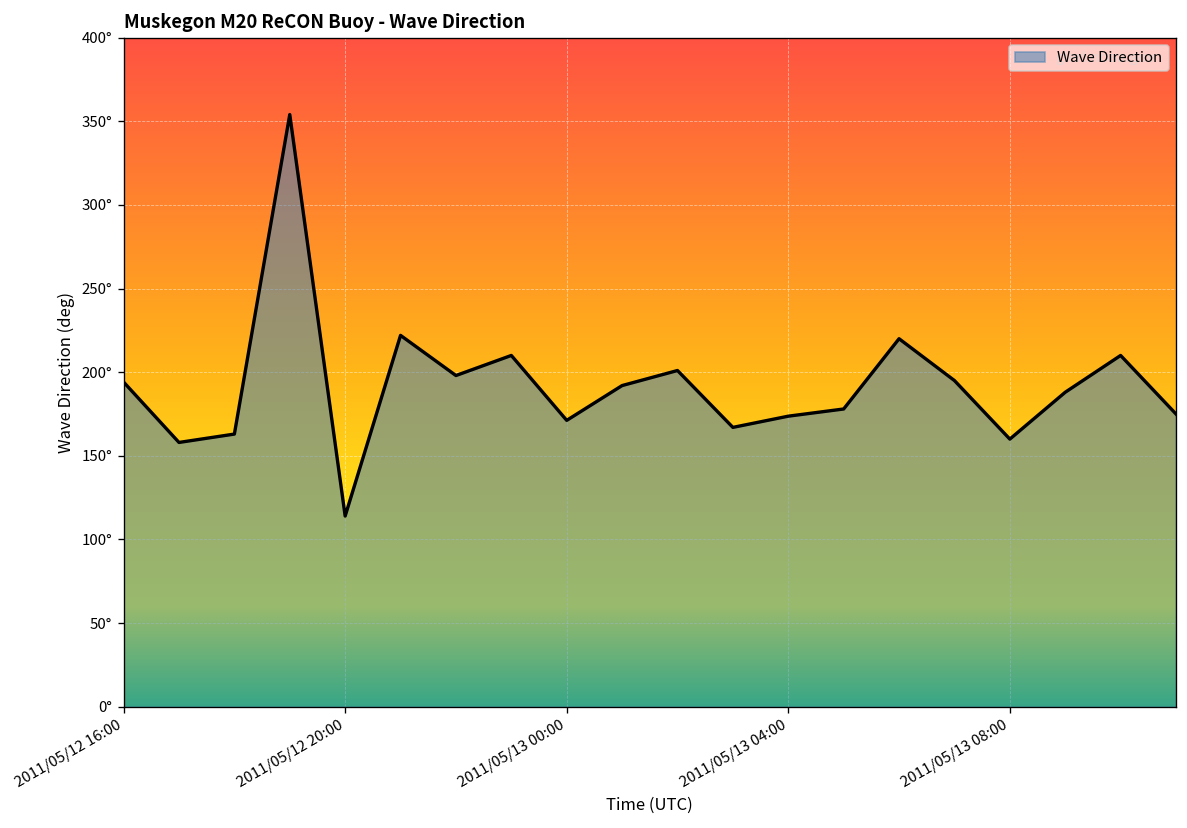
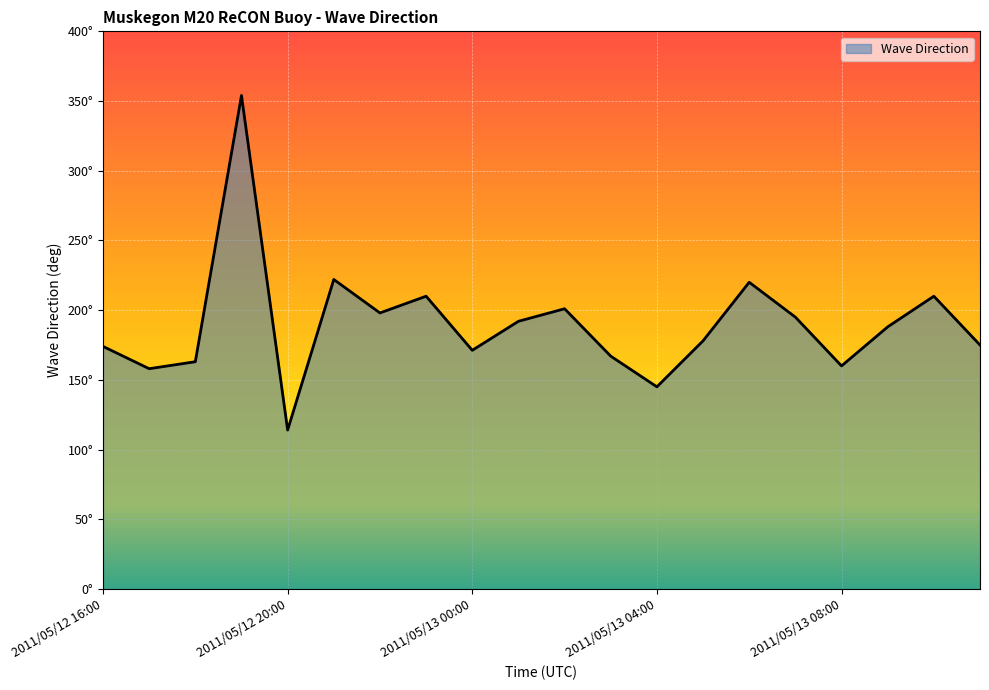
  {
-   "2011/05/12 16:00": "194°",
+   "2011/05/12 16:00": "174°",
    "2011/05/12 20:00": "114°",
    "2011/05/13 00:00": "171°",
-   "2011/05/13 04:00": "174°",
+   "2011/05/13 04:00": "145°",
    "2011/05/13 08:00": "160°"
  }
